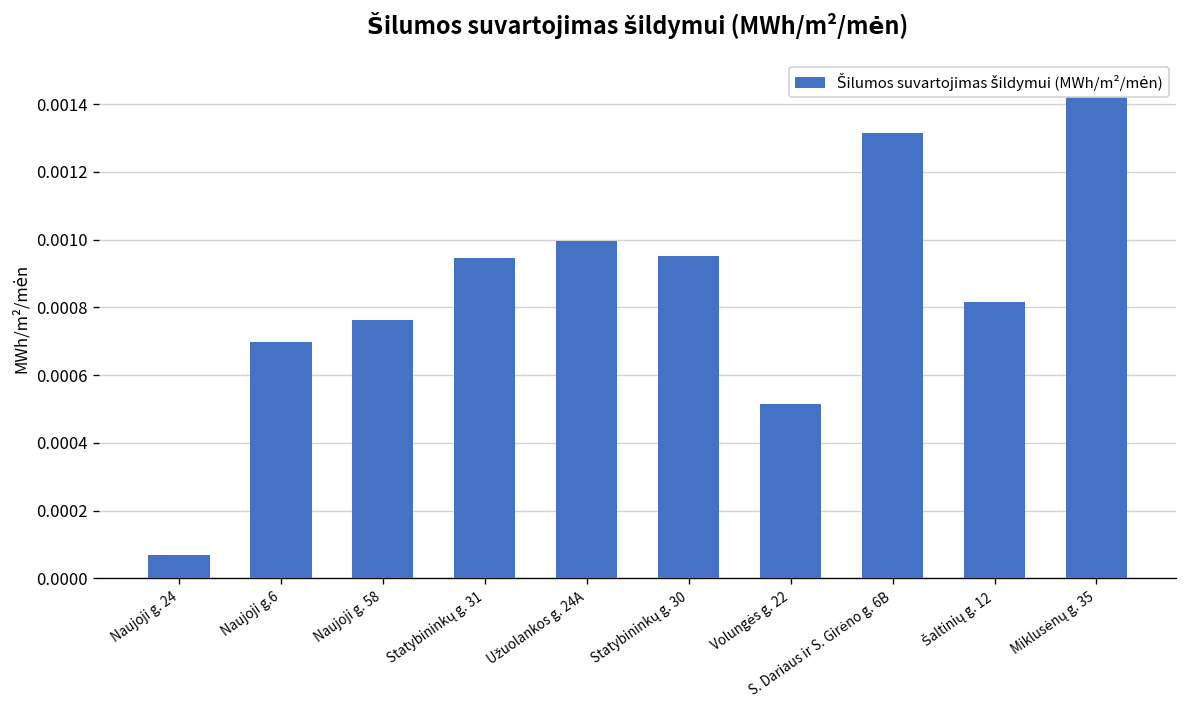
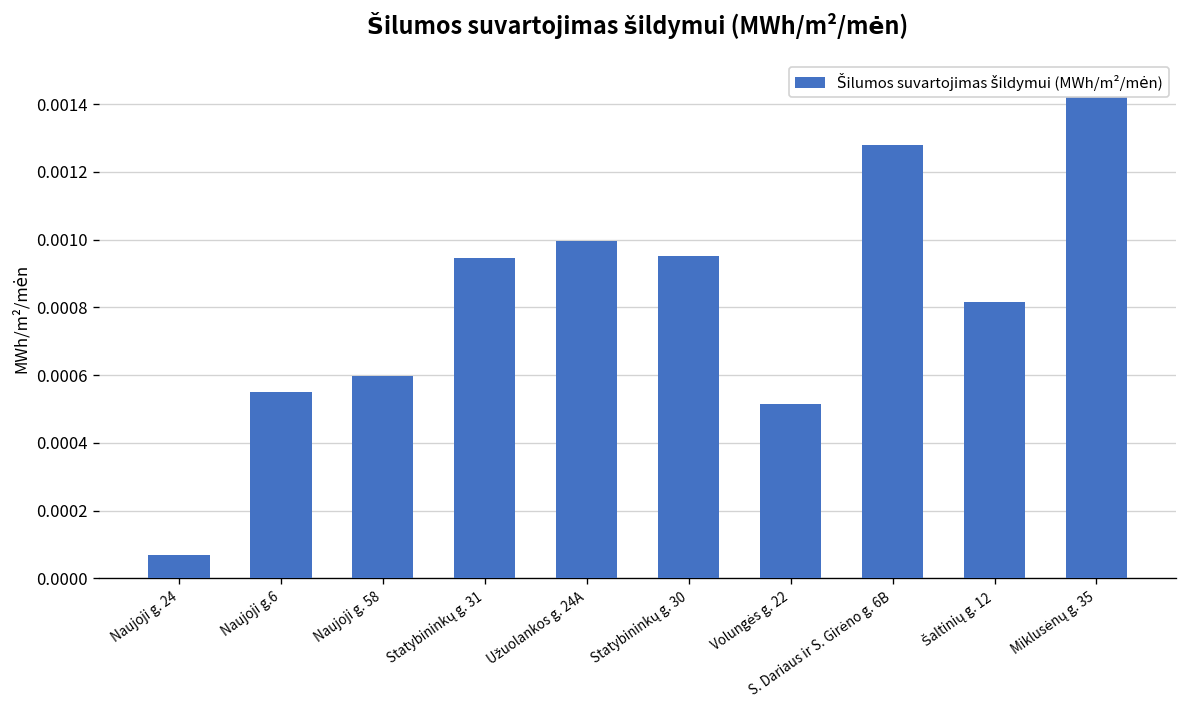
  {
    "Naujoji g. 24": 0.00007,
-   "Naujoji g.6": 0.00070,
-   "Naujoji g. 58": 0.00076,
+   "Naujoji g.6": 0.00055,
+   "Naujoji g. 58": 0.00060,
    "Statybininkų g. 31": 0.00095,
    "Užuolankos g. 24A": 0.00100,
    "Statybininkų g. 30": 0.00095,
    "Volungės g. 22": 0.00052,
-   "S. Dariaus ir S. Girėno g. 6B": 0.00132,
+   "S. Dariaus ir S. Girėno g. 6B": 0.00128,
    "Šaltinių g. 12": 0.00082
  }
